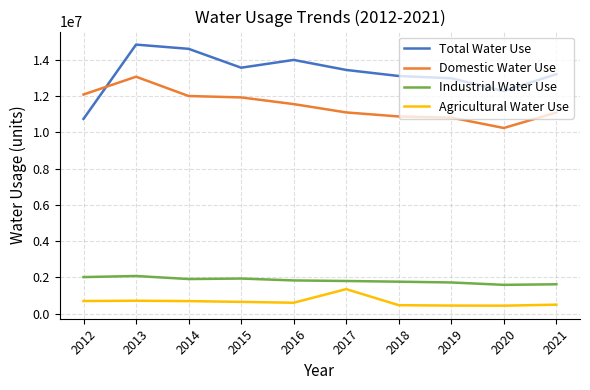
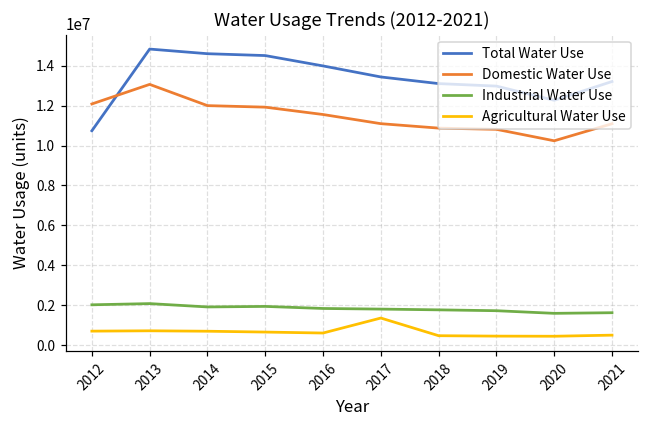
  {
    "Total Water Use": {
      "2012": 10700000,
      "2013": 14800000,
      "2014": 14600000,
-     "2015": 13600000,
+     "2015": 14500000,
      "2016": 14000000,
      "2017": 13400000,
      "2018": 13100000
    },
    "Domestic Water Use": {
      "2012": 12100000,
      "2013": 13100000,
      "2014": 12000000,
      "2015": 11900000,
      "2016": 11600000,
      "2017": 11100000,
      "2018": 10900000,
      "2020": 10200000
    },
    "Industrial Water Use": {
      "2012": 2000000,
      "2013": 2100000,
      "2014": 1900000,
      "2015": 1900000,
      "2016": 1800000,
      "2017": 1800000,
      "2018": 1800000,
      "2019": 1700000,
      "2020": 1600000,
      "2021": 1600000
    },
    "Agricultural Water Use": {
      "2012": 700000,
      "2013": 700000,
      "2014": 700000,
      "2015": 700000,
      "2016": 600000,
      "2017": 1400000,
      "2018": 500000,
      "2019": 400000,
      "2020": 400000,
      "2021": 500000
    }
  }
